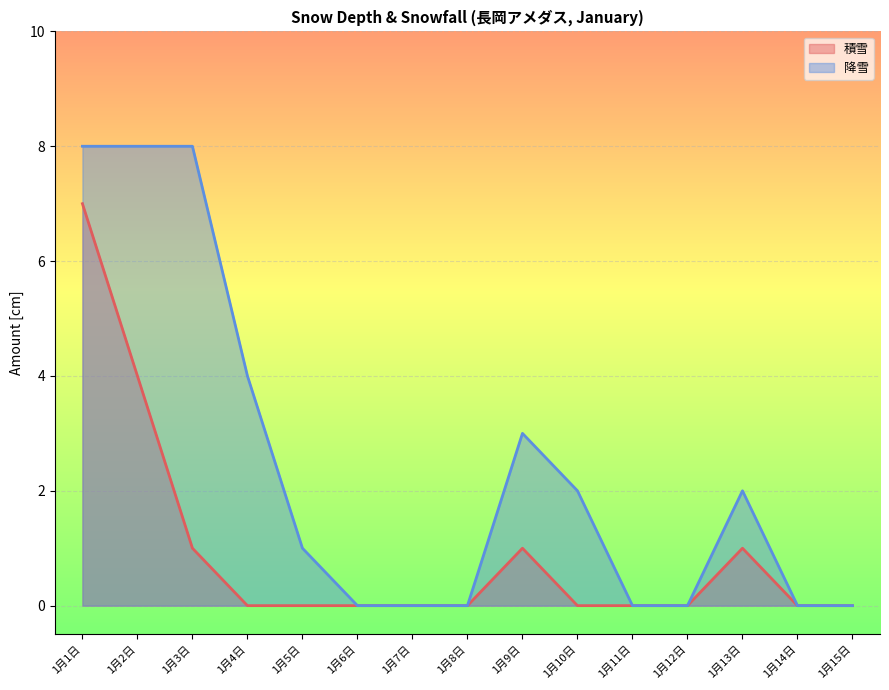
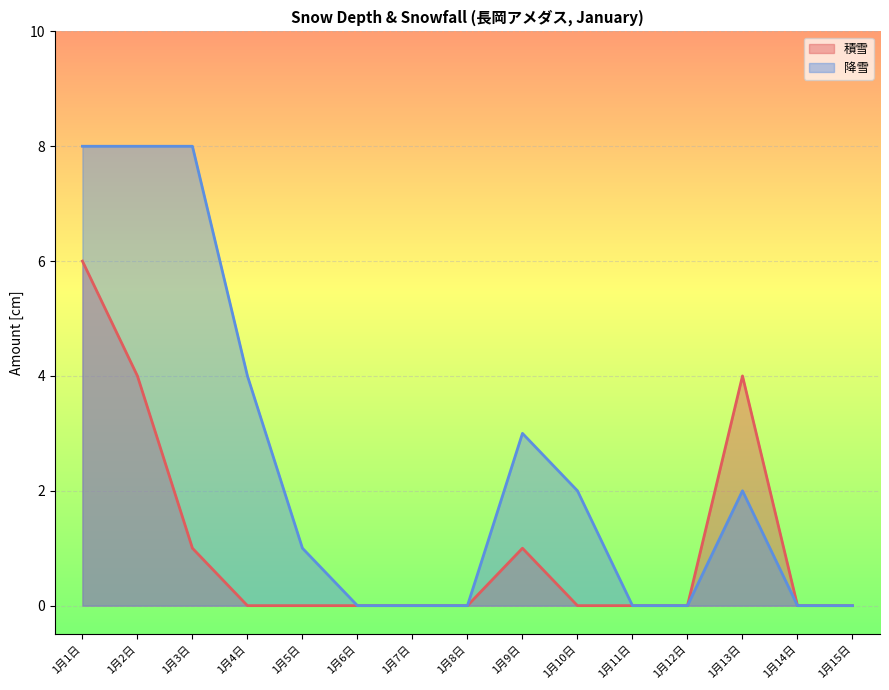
  {
    "積雪": {
-     "1月1日": 7,
+     "1月1日": 6,
      "1月2日": 4,
      "1月3日": 1,
      "1月4日": 0,
      "1月5日": 0,
      "1月9日": 1,
      "1月10日": 0,
-     "1月13日": 1
+     "1月13日": 4
    },
    "降雪": {
      "1月1日": 8,
      "1月2日": 8,
      "1月3日": 8,
      "1月4日": 4,
      "1月5日": 1,
      "1月9日": 3,
      "1月10日": 2,
      "1月13日": 2
    }
  }
